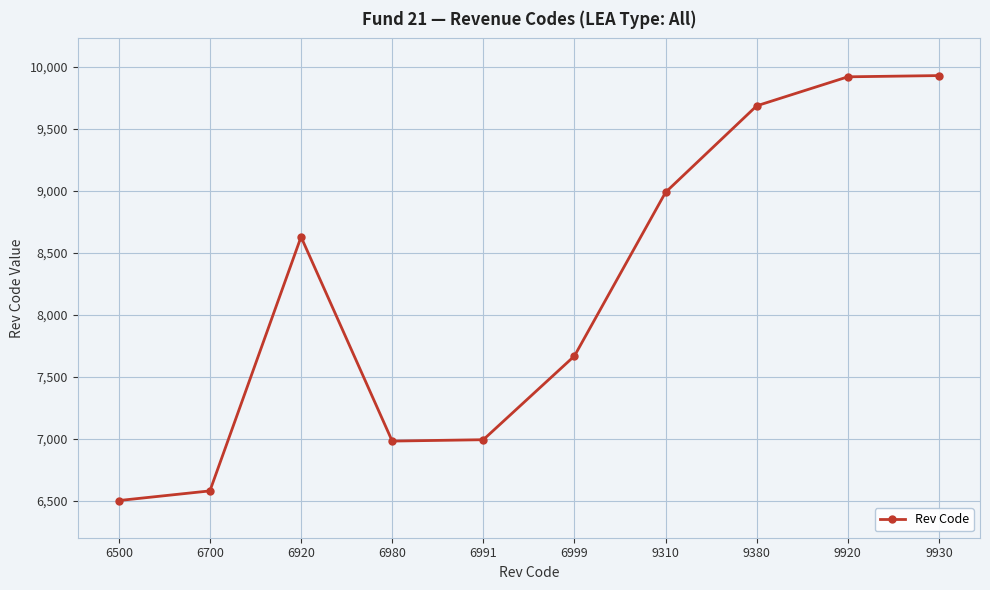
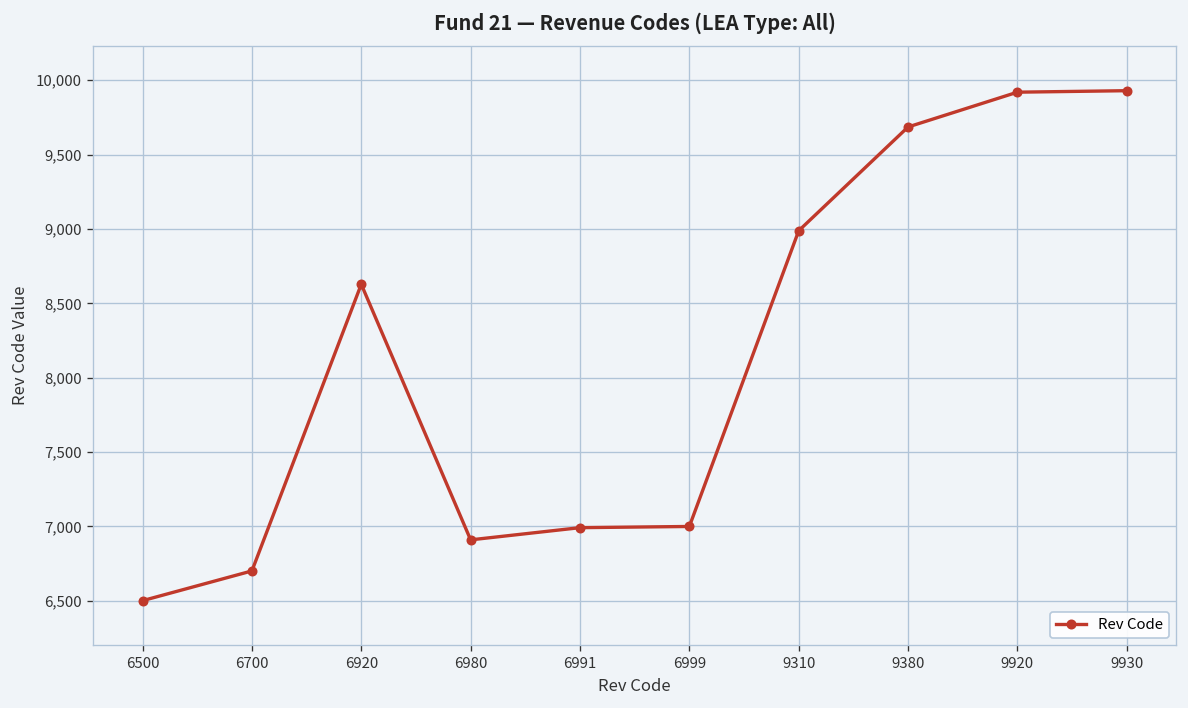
  {
    "6500": "6,500",
-   "6700": "6,580",
+   "6700": "6,700",
    "6920": "8,630",
-   "6980": "6,980",
+   "6980": "6,910",
    "6991": "6,990",
-   "6999": "7,670",
+   "6999": "7,000",
    "9310": "8,990",
    "9380": "9,690",
    "9920": "9,920",
    "9930": "9,930"
  }
